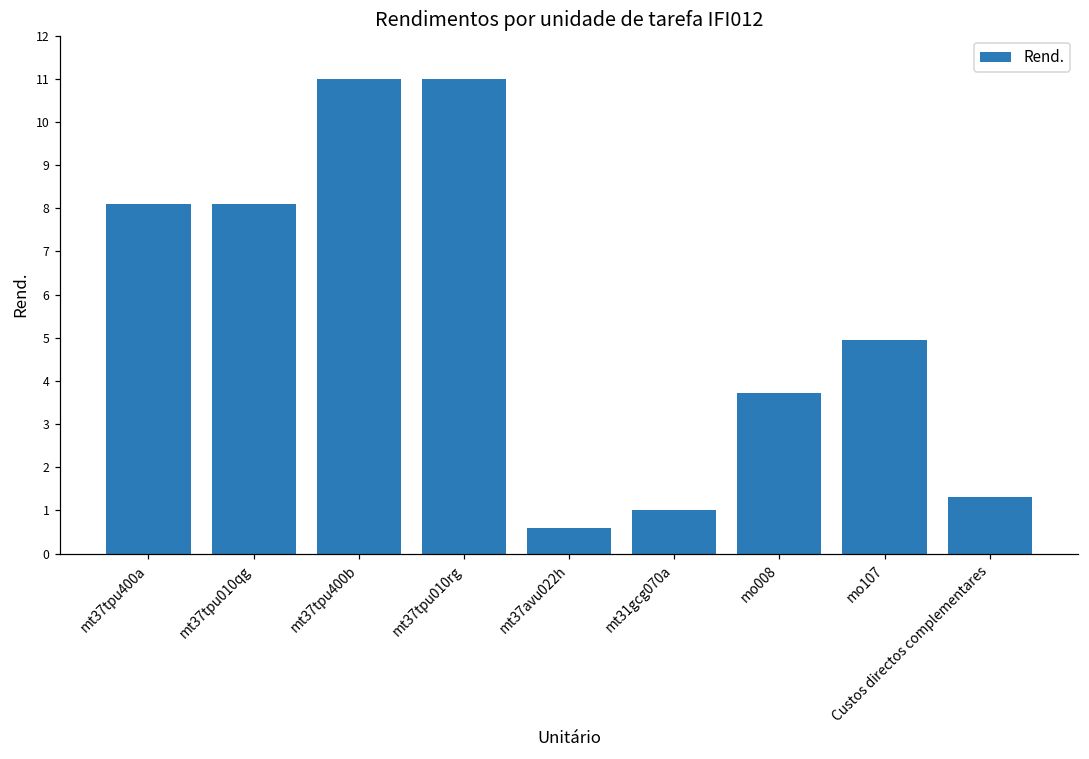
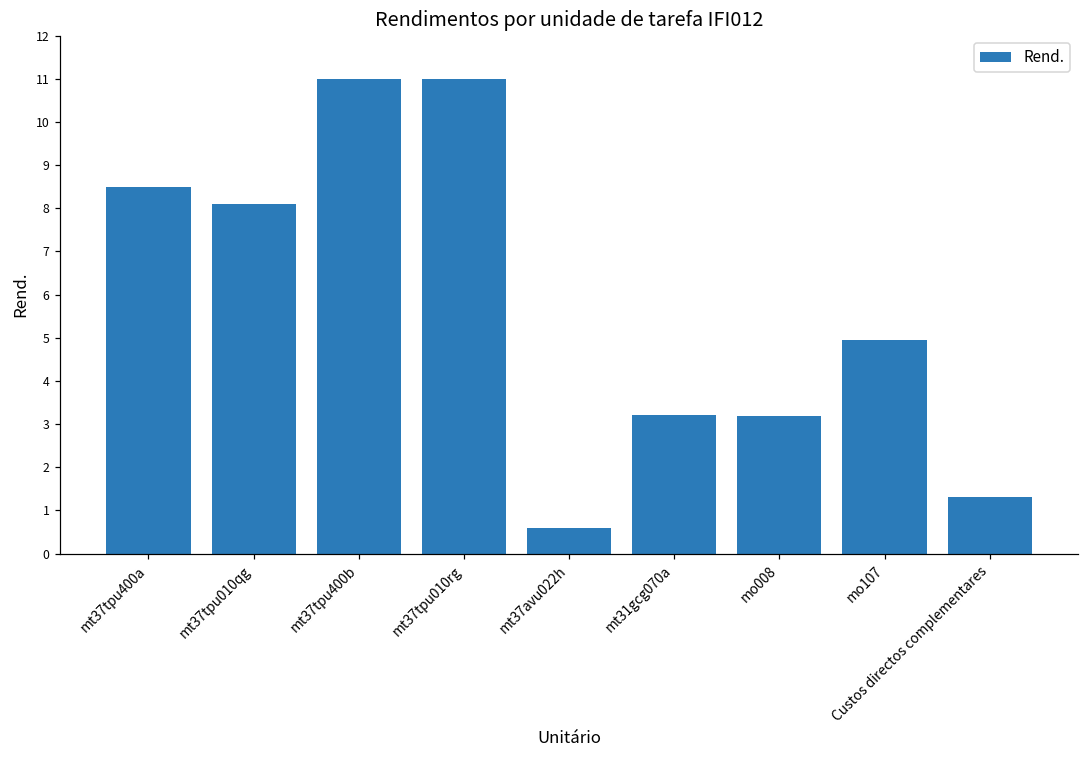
  {
-   "mt37tpu400a": 8.1,
+   "mt37tpu400a": 8.5,
    "mt37tpu010qg": 8.1,
    "mt37tpu400b": 11.0,
    "mt37tpu010rg": 11.0,
    "mt37avu022h": 0.6,
-   "mt31gcg070a": 1.0,
-   "mo008": 3.7,
+   "mt31gcg070a": 3.2,
+   "mo008": 3.2,
    "mo107": 5.0,
    "Custos directos complementares": 1.3
  }
